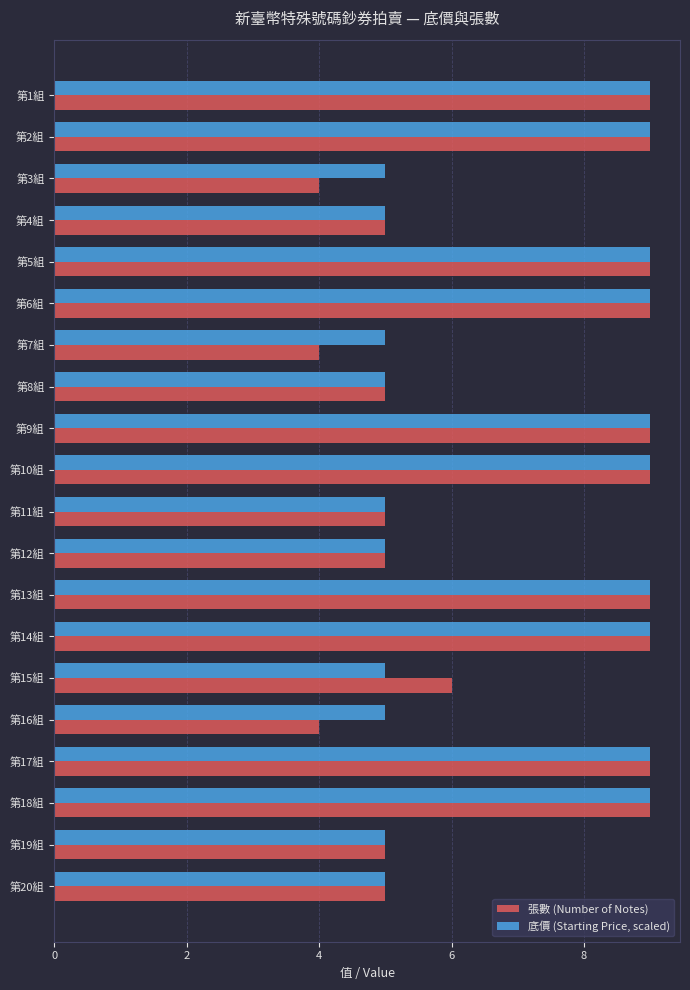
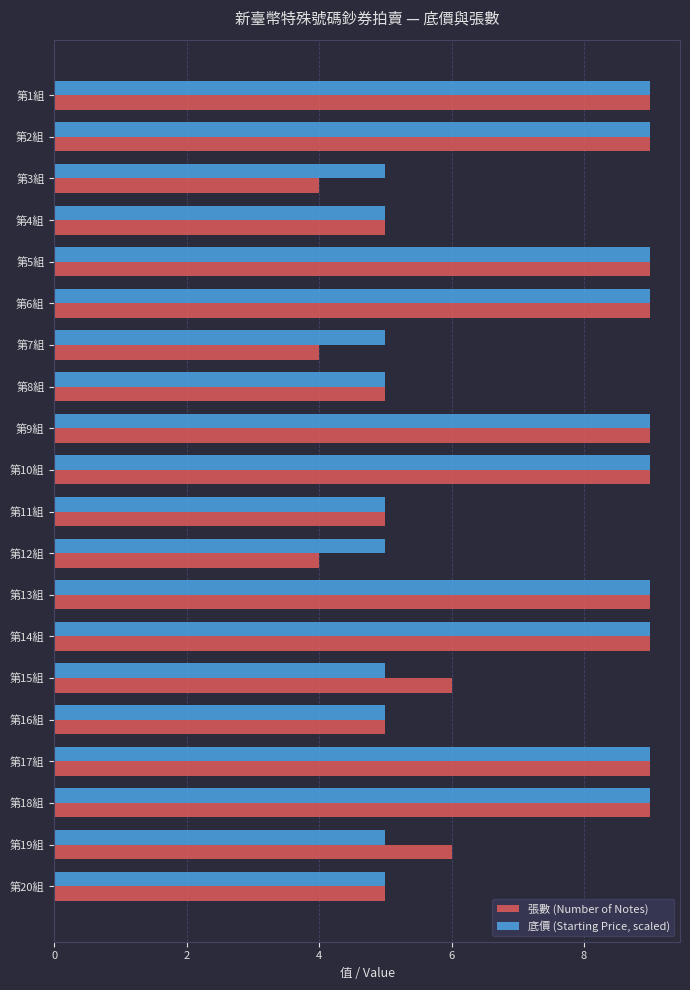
  {
    "張數 (Number of Notes)": {
      "第1組": 9,
      "第2組": 9,
      "第3組": 4,
      "第4組": 5,
      "第5組": 9,
      "第6組": 9,
      "第7組": 4,
      "第8組": 5,
      "第9組": 9,
      "第10組": 9,
      "第11組": 5,
-     "第12組": 5,
+     "第12組": 4,
      "第13組": 9,
      "第14組": 9,
      "第15組": 6,
-     "第16組": 4,
+     "第16組": 5,
      "第17組": 9,
      "第18組": 9,
-     "第19組": 5,
+     "第19組": 6,
      "第20組": 5
    },
    "底價 (Starting Price, scaled)": {
      "第1組": 9,
      "第2組": 9,
      "第3組": 5,
      "第4組": 5,
      "第5組": 9,
      "第6組": 9,
      "第7組": 5,
      "第8組": 5,
      "第9組": 9,
      "第10組": 9,
      "第11組": 5,
      "第12組": 5,
      "第13組": 9,
      "第14組": 9,
      "第15組": 5,
      "第16組": 5,
      "第17組": 9,
      "第18組": 9,
      "第19組": 5,
      "第20組": 5
    }
  }
